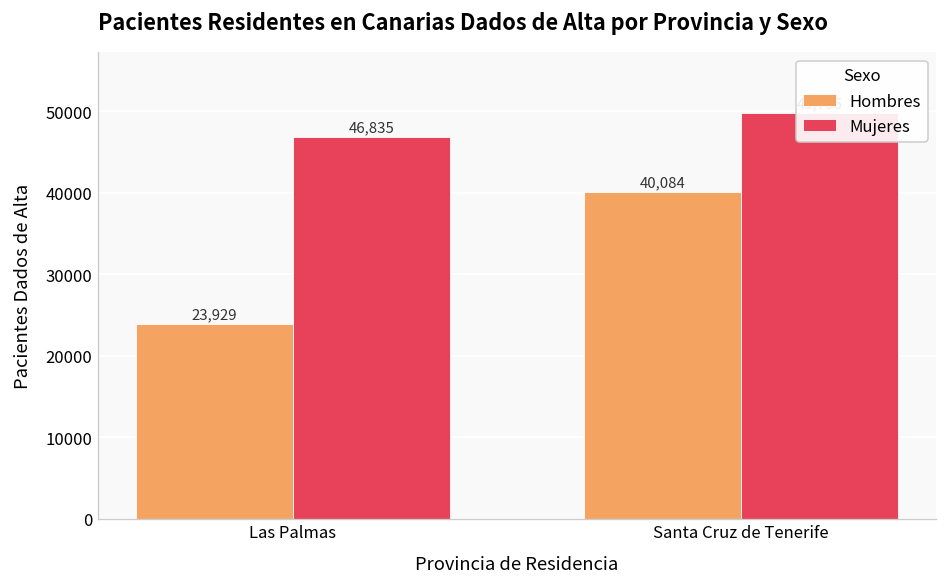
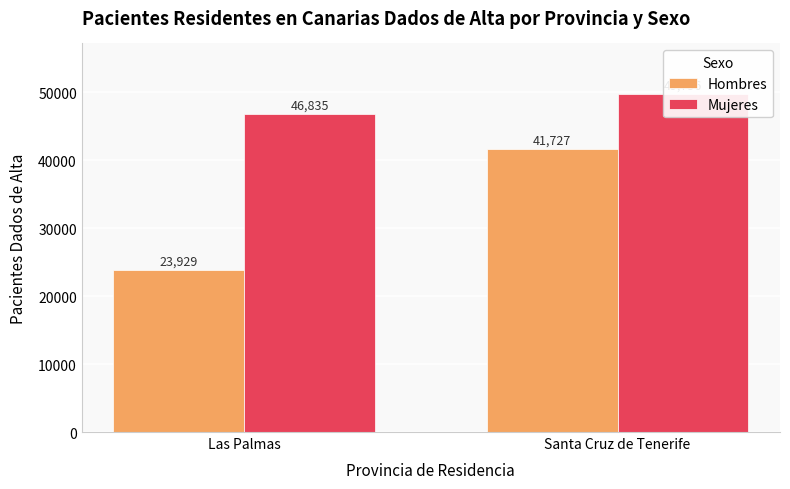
  {
    "Hombres": {
      "Las Palmas": "23,929",
-     "Santa Cruz de Tenerife": "40,084"
+     "Santa Cruz de Tenerife": "41,727"
    },
    "Mujeres": {
      "Las Palmas": "46,835"
    }
  }
